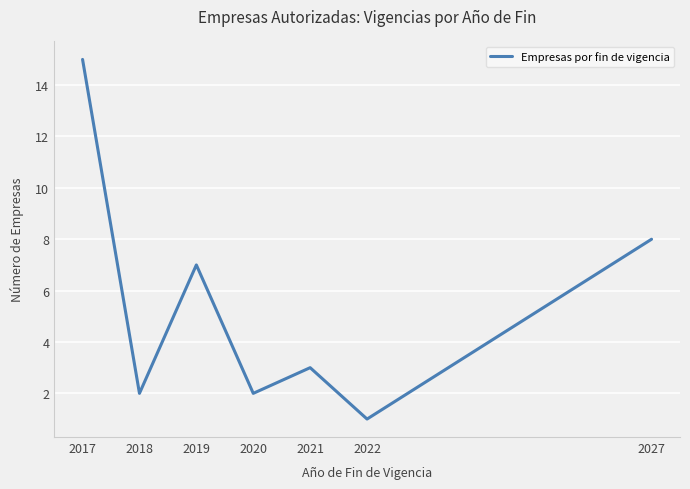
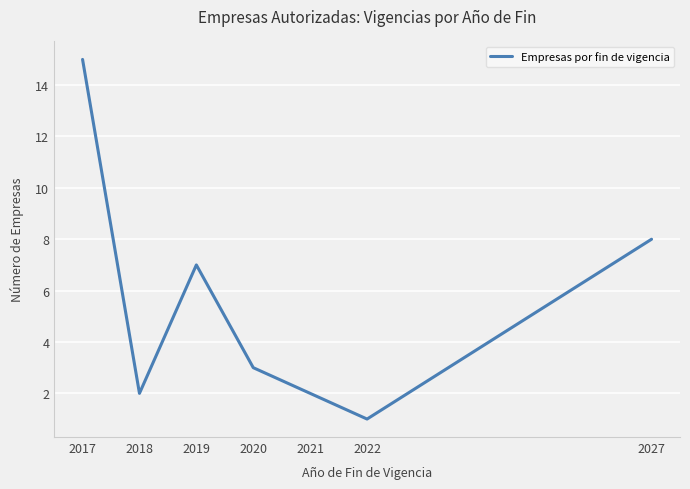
  {
    "2017": 15,
    "2018": 2,
    "2019": 7,
-   "2020": 2,
-   "2021": 3,
+   "2020": 3,
+   "2021": 2,
    "2022": 1,
    "2027": 8
  }
